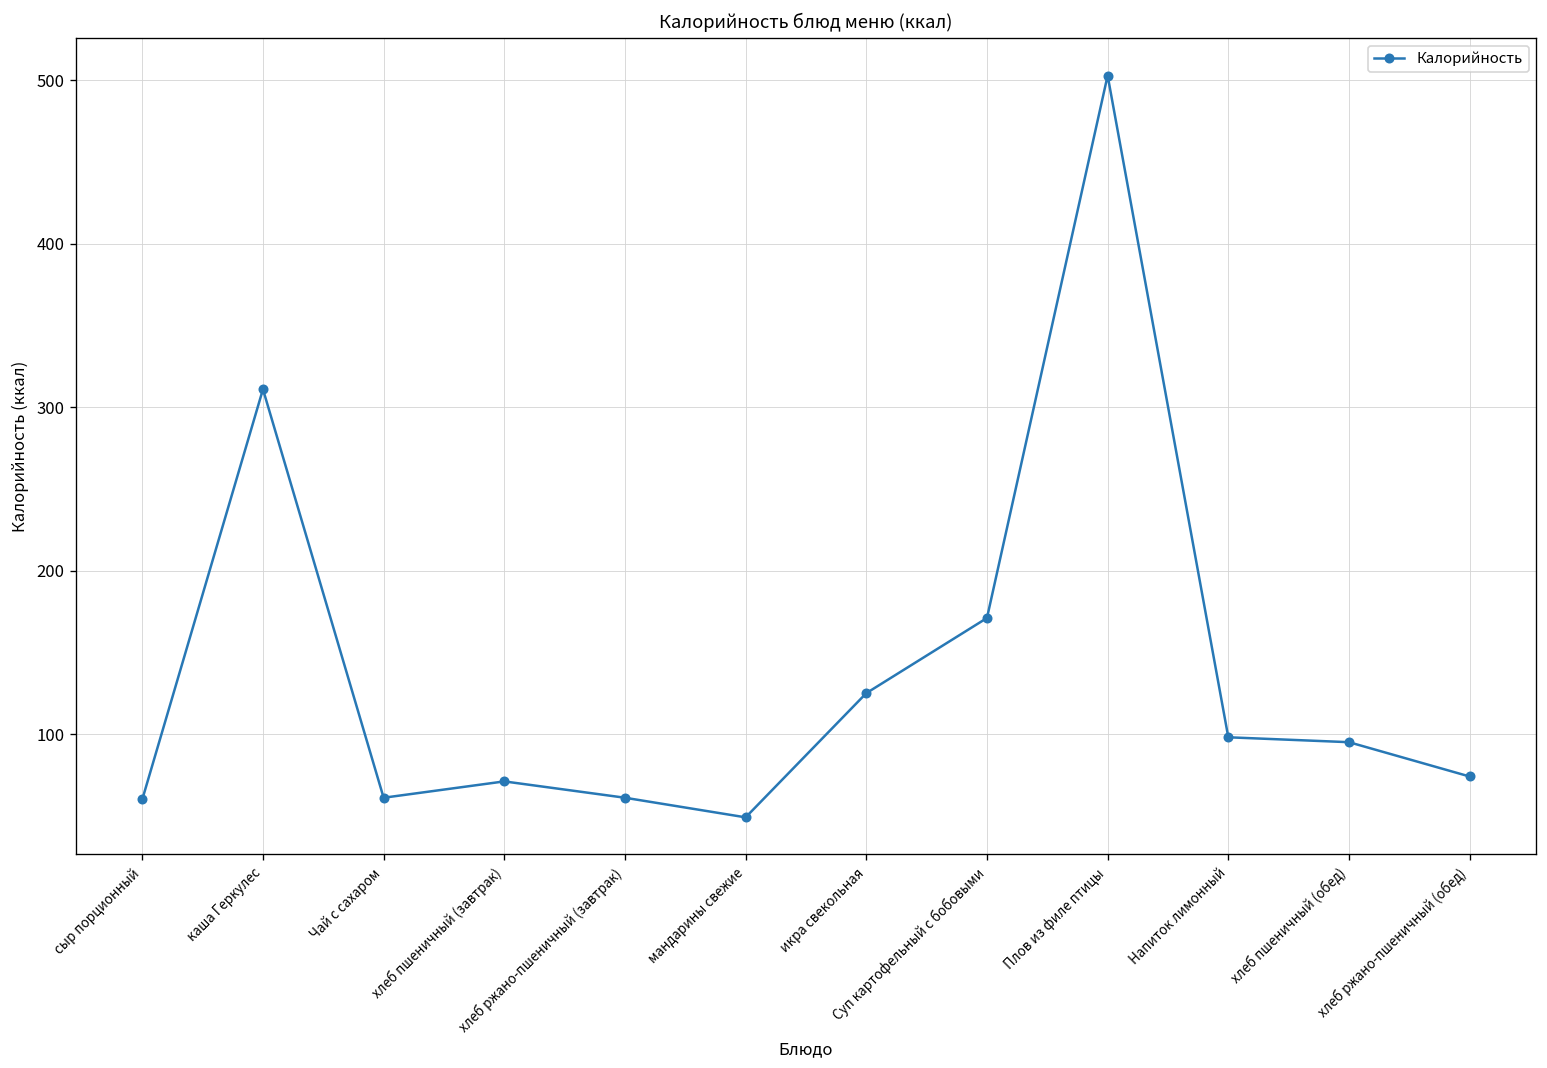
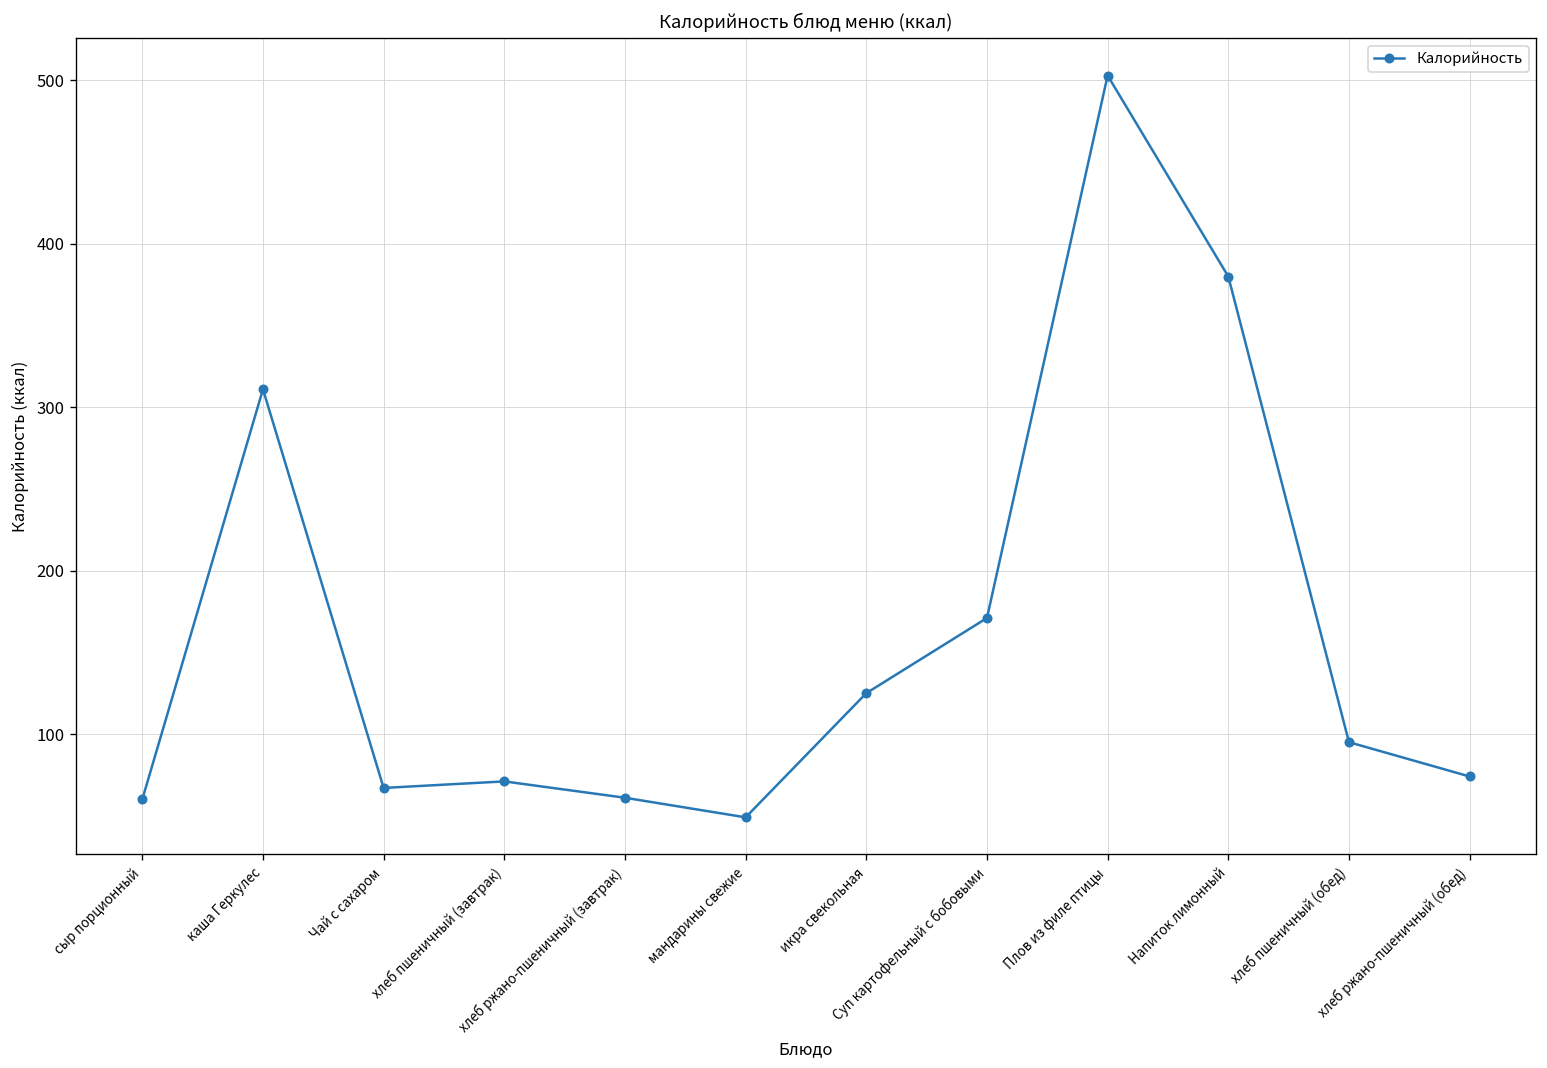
  {
    "сыр порционный": 60,
    "каша Геркулес": 311,
-   "Чай с сахаром": 61,
+   "Чай с сахаром": 67,
    "хлеб пшеничный (завтрак)": 71,
    "хлеб ржано-пшеничный (завтрак)": 61,
    "мандарины свежие": 49,
    "икра свекольная": 125,
    "Суп картофельный с бобовыми": 171,
    "Плов из филе птицы": 503,
-   "Напиток лимонный": 98,
+   "Напиток лимонный": 380,
    "хлеб пшеничный (обед)": 95,
    "хлеб ржано-пшеничный (обед)": 74
  }
